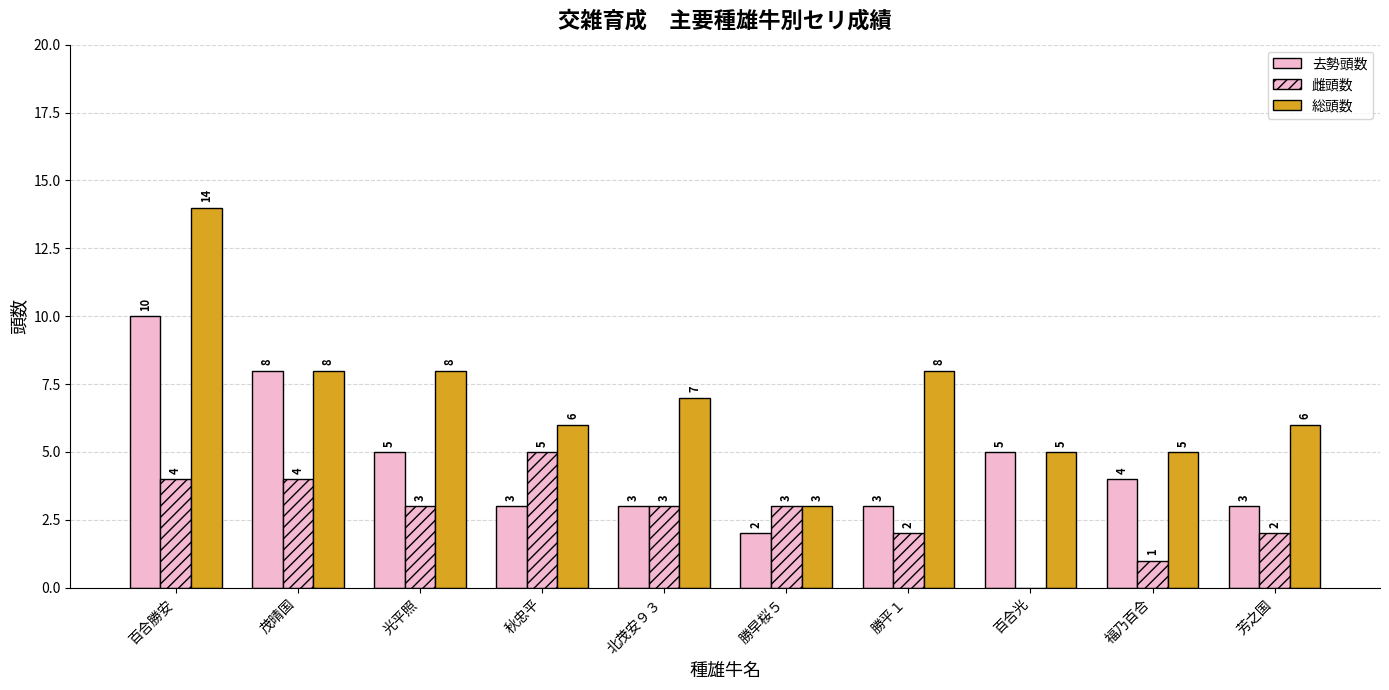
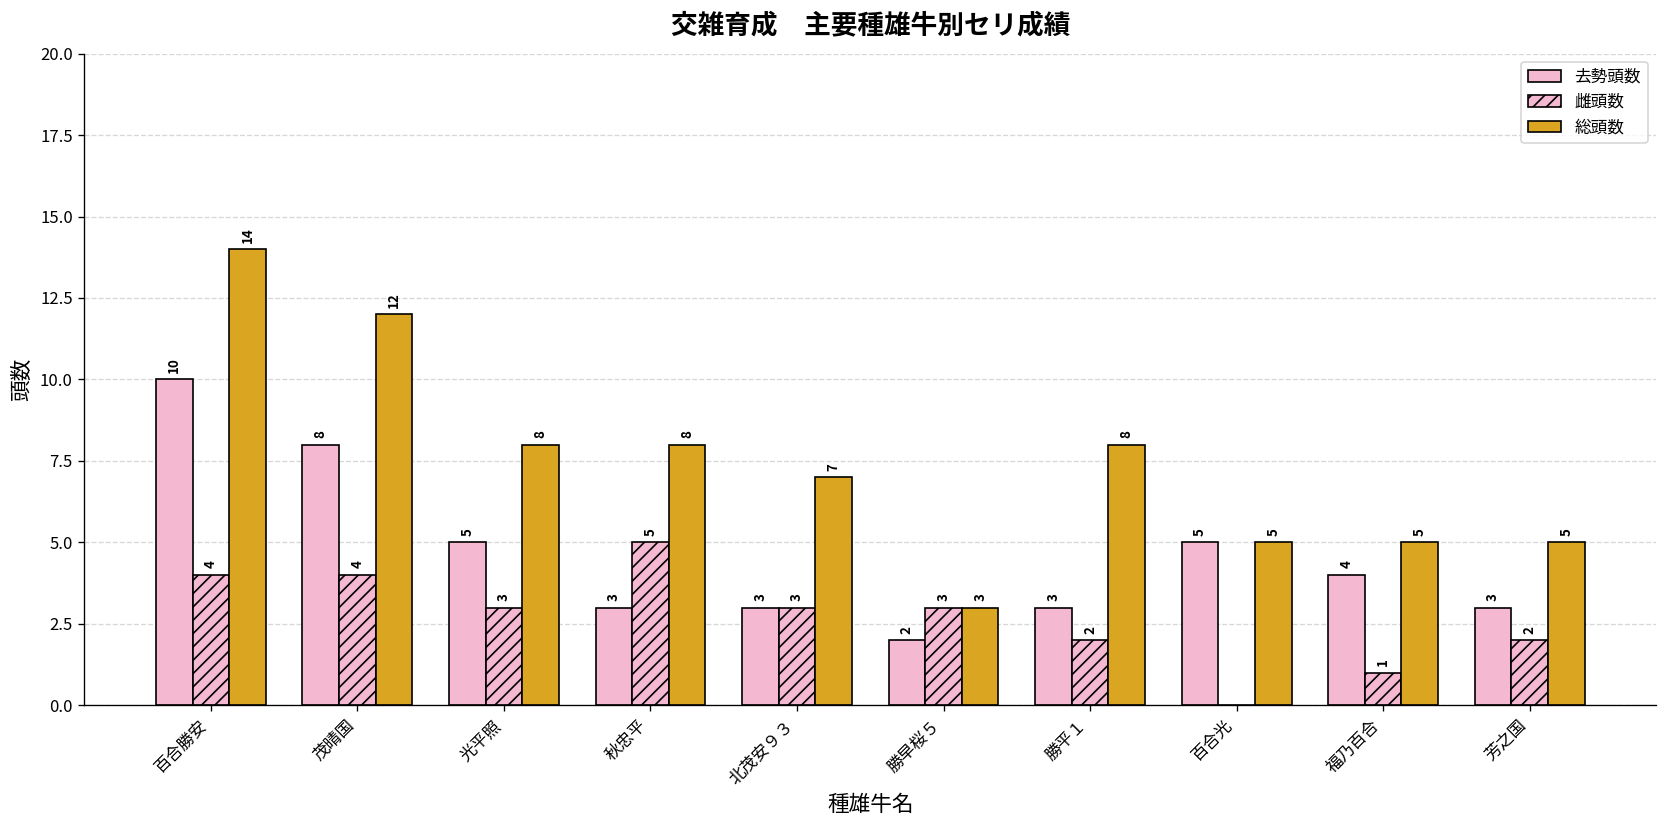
  {
    "総頭数": {
      "百合勝安": 14,
-     "茂晴国": 8,
+     "茂晴国": 12,
      "光平照": 8,
-     "秋忠平": 6,
+     "秋忠平": 8,
      "北茂安９３": 7,
      "勝早桜５": 3,
      "勝平１": 8,
      "百合光": 5,
      "福乃百合": 5,
-     "芳之国": 6
+     "芳之国": 5
    }
  }
